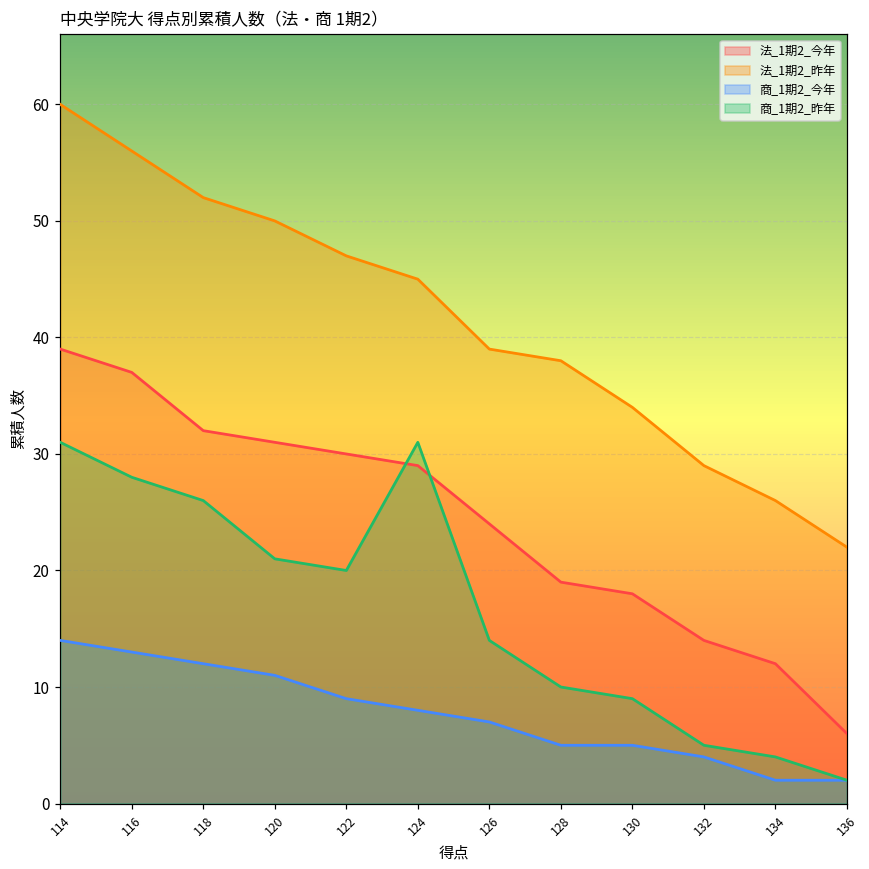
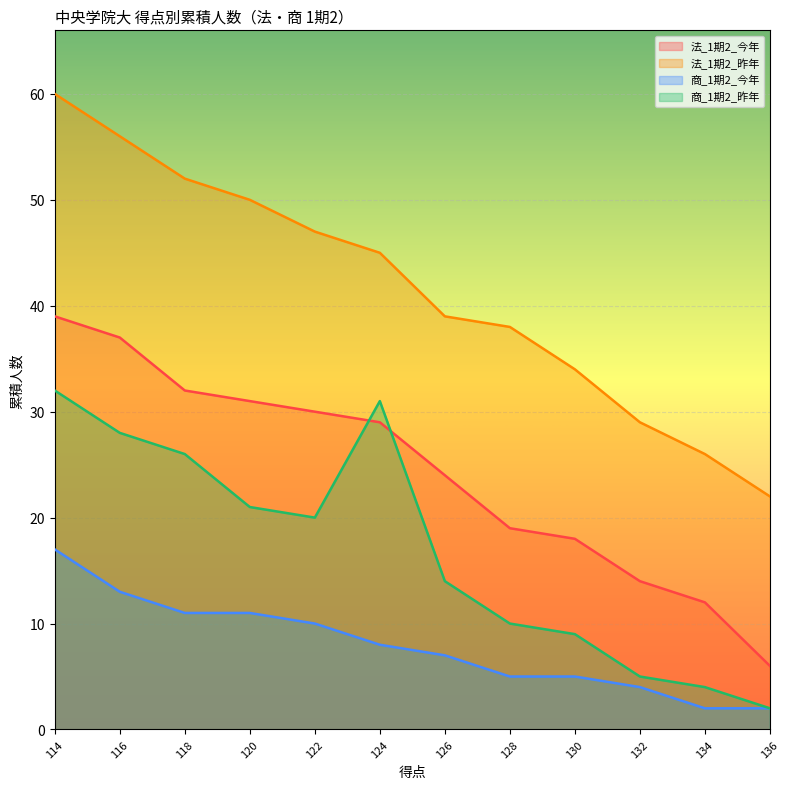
  {
    "商_1期2_今年": {
-     "114": 14,
+     "114": 17,
      "116": 13,
-     "118": 12,
+     "118": 11,
      "120": 11,
-     "122": 9,
+     "122": 10,
      "124": 8,
      "126": 7,
      "128": 5,
      "130": 5,
      "132": 4,
      "134": 2
    },
    "商_1期2_昨年": {
-     "114": 31,
+     "114": 32,
      "116": 28,
      "118": 26,
      "120": 21,
      "122": 20,
      "124": 31,
      "126": 14,
      "128": 10,
      "130": 9,
      "132": 5,
      "134": 4
    }
  }
